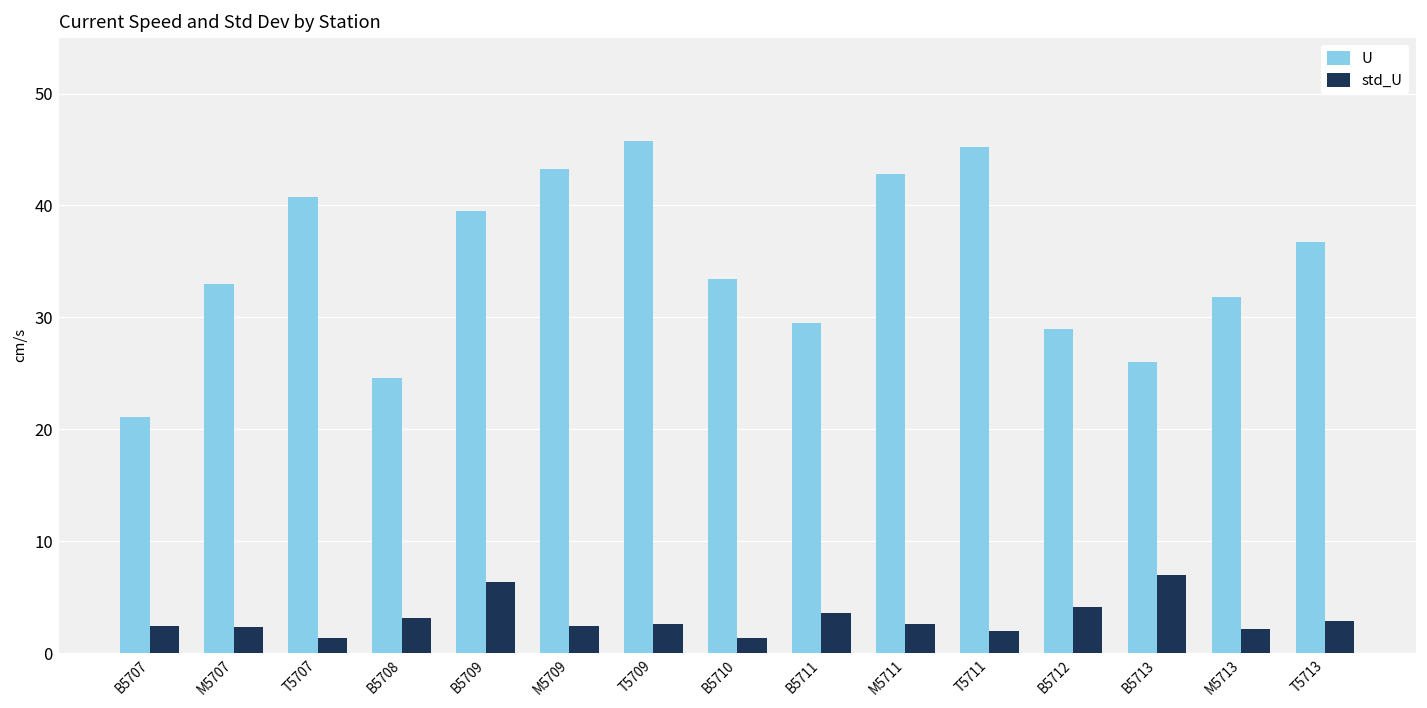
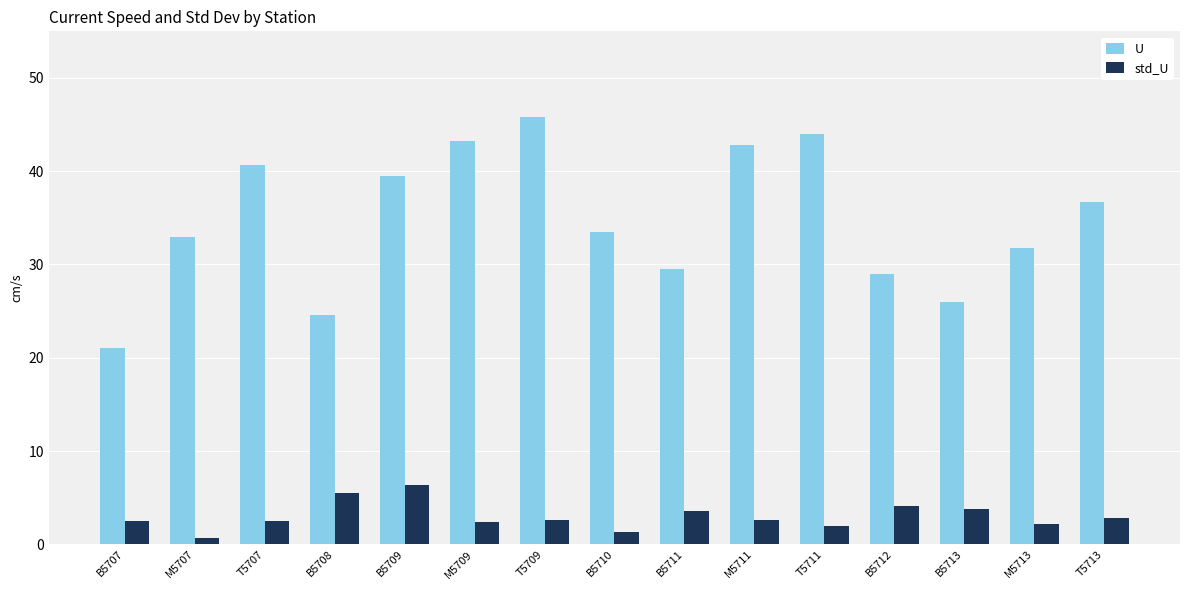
  {
    "U": {
      "B5707": 21,
      "M5707": 33,
      "T5707": 41,
      "B5708": 25,
      "B5709": 39,
      "M5709": 43,
      "T5709": 46,
      "B5710": 33,
      "B5711": 30,
      "M5711": 43,
-     "T5711": 45,
+     "T5711": 44,
      "B5712": 29,
      "B5713": 26,
      "M5713": 32,
      "T5713": 37
    },
    "std_U": {
      "B5707": 2,
-     "M5707": 2,
-     "T5707": 1,
-     "B5708": 3,
+     "M5707": 1,
+     "T5707": 2,
+     "B5708": 5,
      "B5709": 6,
      "M5709": 2,
      "T5709": 3,
      "B5710": 1,
      "B5711": 4,
      "M5711": 3,
      "T5711": 2,
      "B5712": 4,
-     "B5713": 7,
+     "B5713": 4,
      "M5713": 2,
      "T5713": 3
    }
  }
